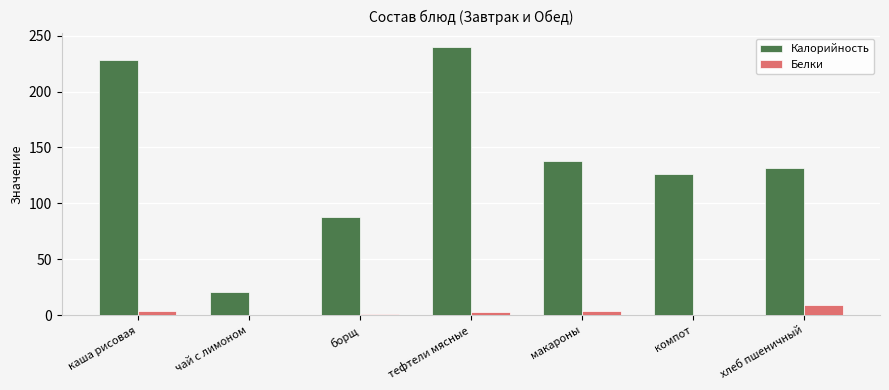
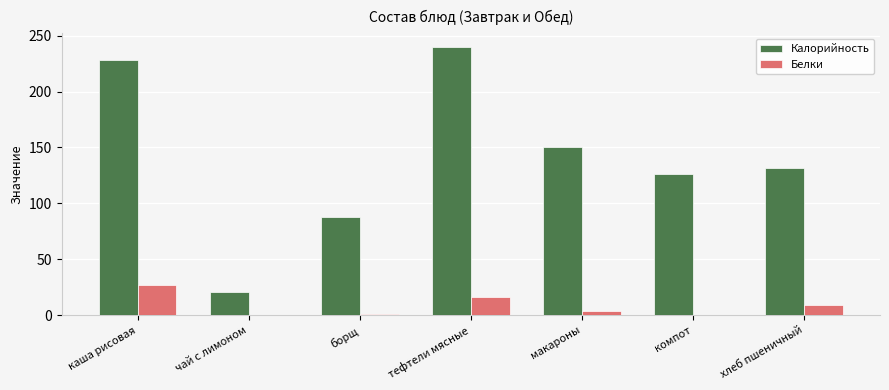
  {
    "Калорийность": {
      "каша рисовая": 228,
      "чай с лимоном": 21,
      "борщ": 88,
      "тефтели мясные": 240,
-     "макароны": 138,
+     "макароны": 150,
      "компот": 126,
      "хлеб пшеничный": 132
    },
    "Белки": {
-     "каша рисовая": 4,
-     "тефтели мясные": 3,
+     "каша рисовая": 27,
+     "тефтели мясные": 16,
      "макароны": 4,
      "хлеб пшеничный": 10
    }
  }
